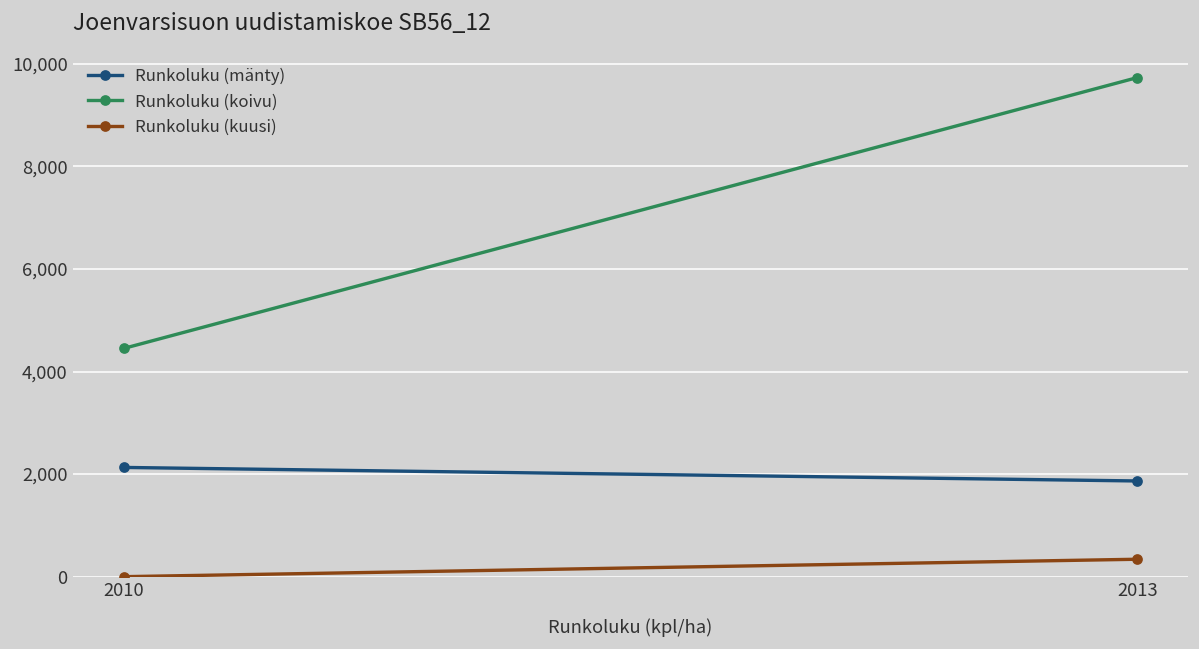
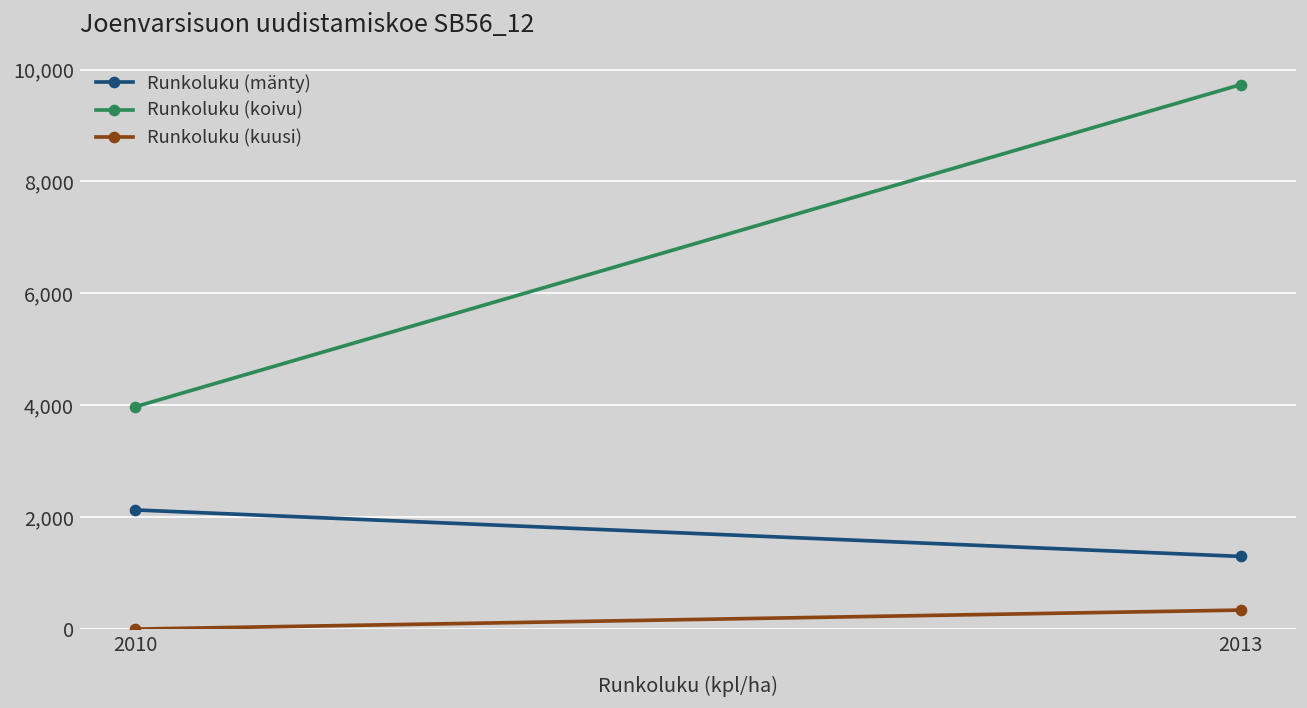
  {
    "Runkoluku (mänty)": {
      "2010": "2,100",
-     "2013": "1,900"
+     "2013": "1,300"
    },
    "Runkoluku (koivu)": {
-     "2010": "4,500",
+     "2010": "4,000",
      "2013": "9,700"
    },
    "Runkoluku (kuusi)": {
      "2010": "0",
      "2013": "300"
    }
  }
